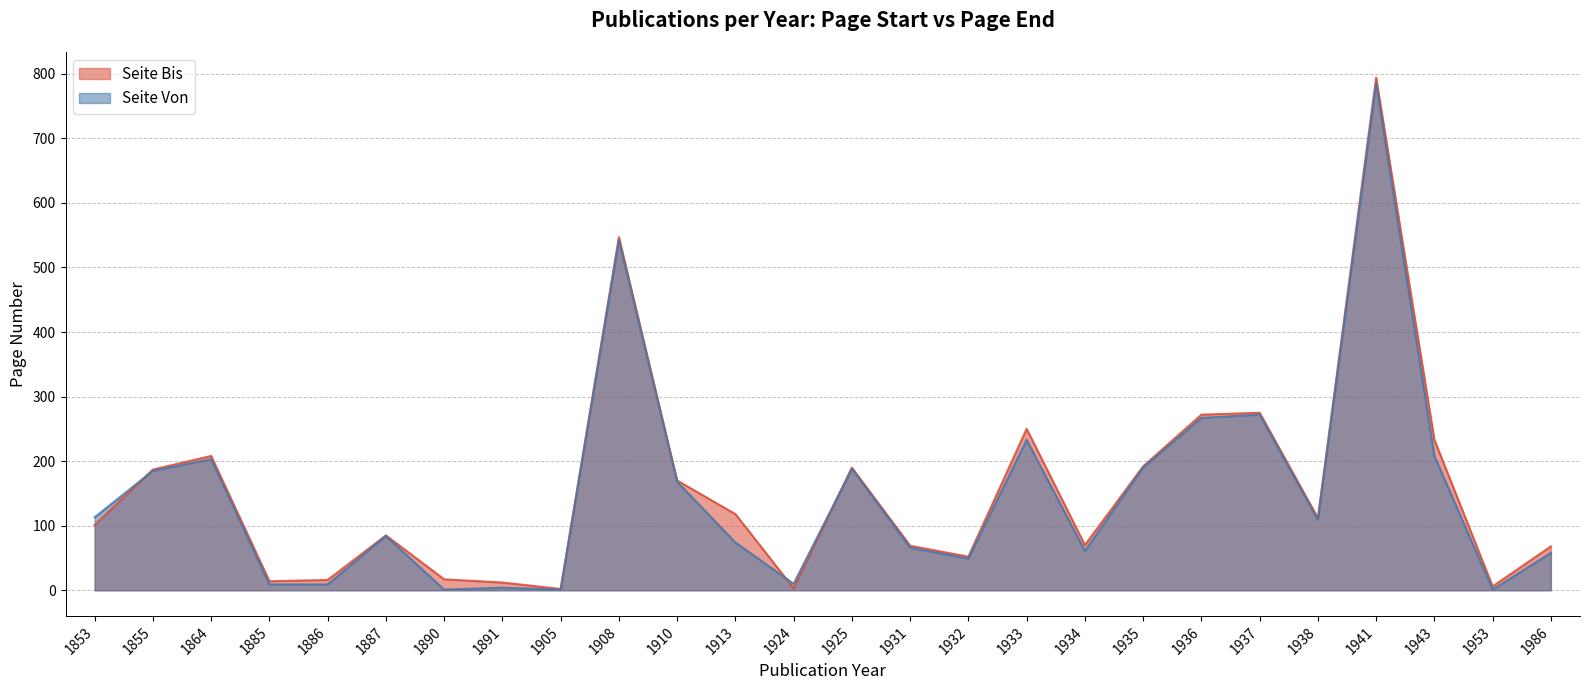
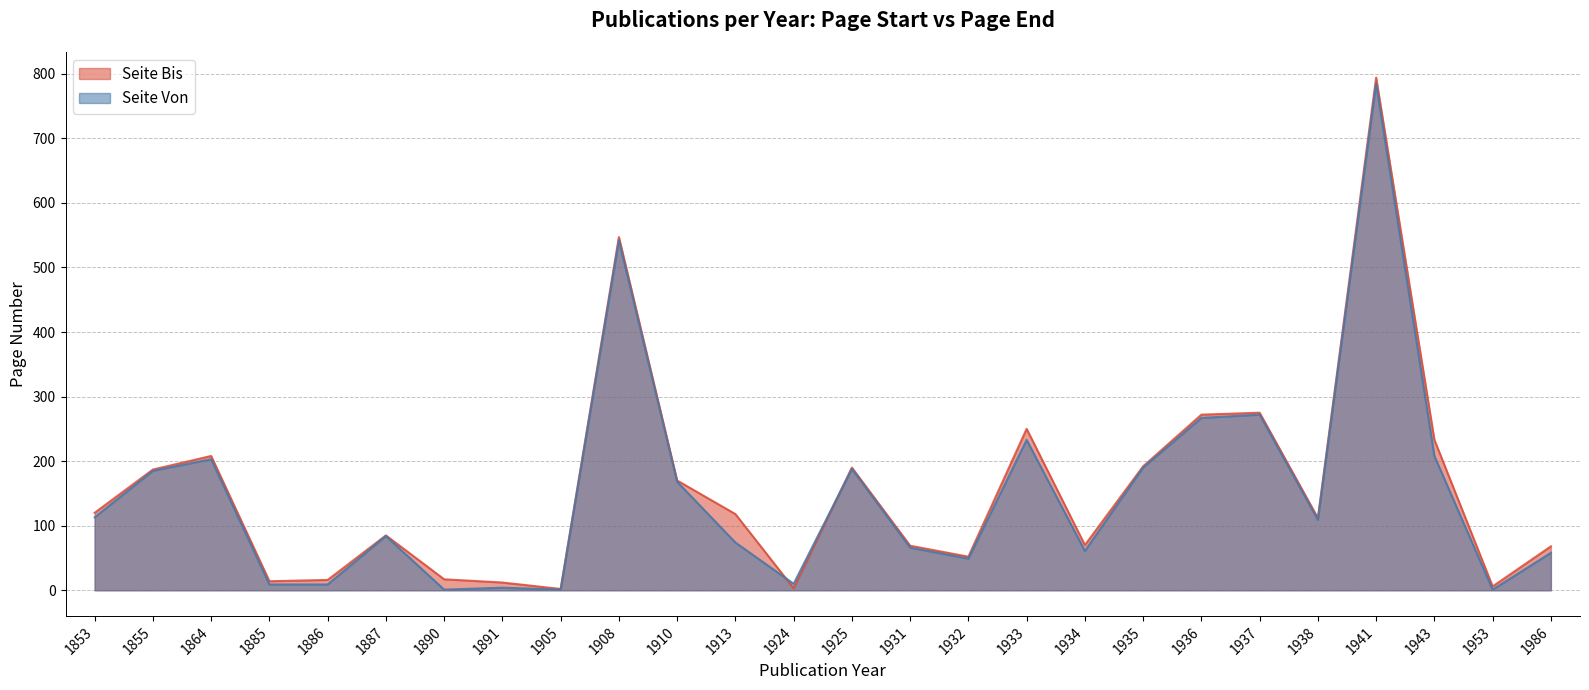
  {
    "Seite Bis": {
-     "1853": 100,
+     "1853": 120,
      "1864": 210,
      "1885": 10,
      "1886": 20,
      "1890": 20,
      "1891": 10,
      "1908": 550,
      "1913": 120,
      "1924": 0,
      "1933": 250,
      "1934": 70,
      "1936": 270,
      "1941": 790,
      "1943": 230,
      "1953": 10,
      "1986": 70
    },
    "Seite Von": {
      "1853": 110,
      "1864": 200,
      "1885": 10,
      "1886": 10,
      "1890": 0,
      "1891": 0,
      "1908": 540,
      "1913": 70,
      "1924": 10,
      "1933": 230,
      "1934": 60,
      "1936": 270,
      "1941": 790,
      "1943": 210,
      "1953": 0,
      "1986": 60
    }
  }
